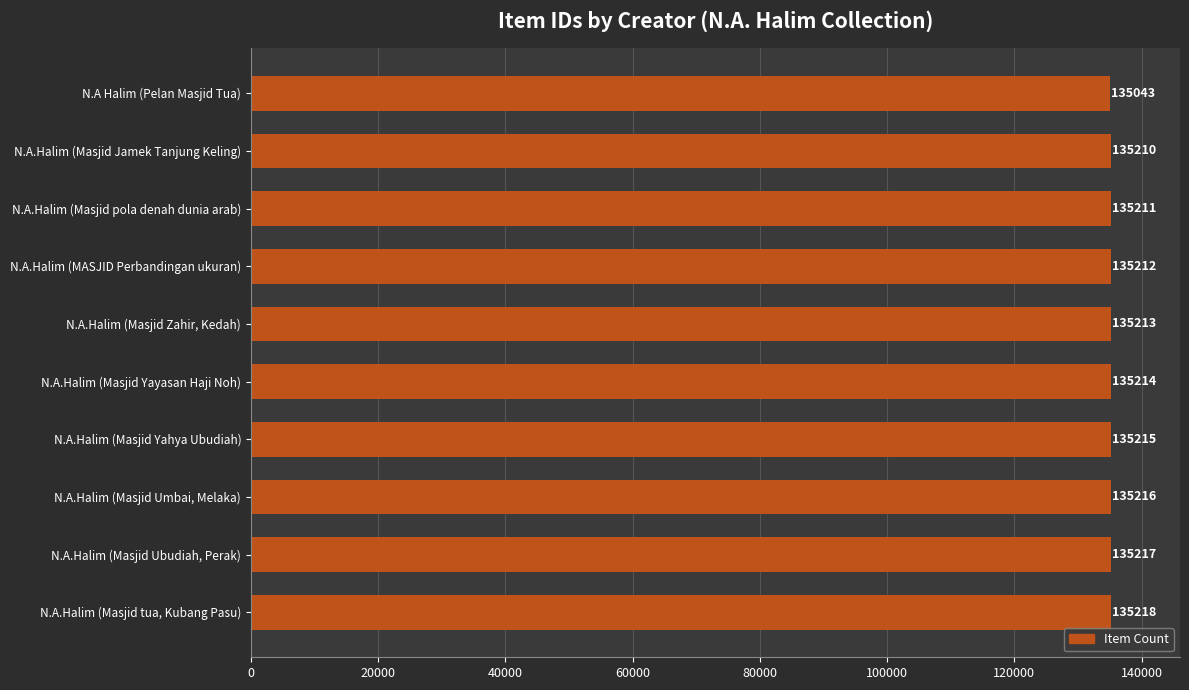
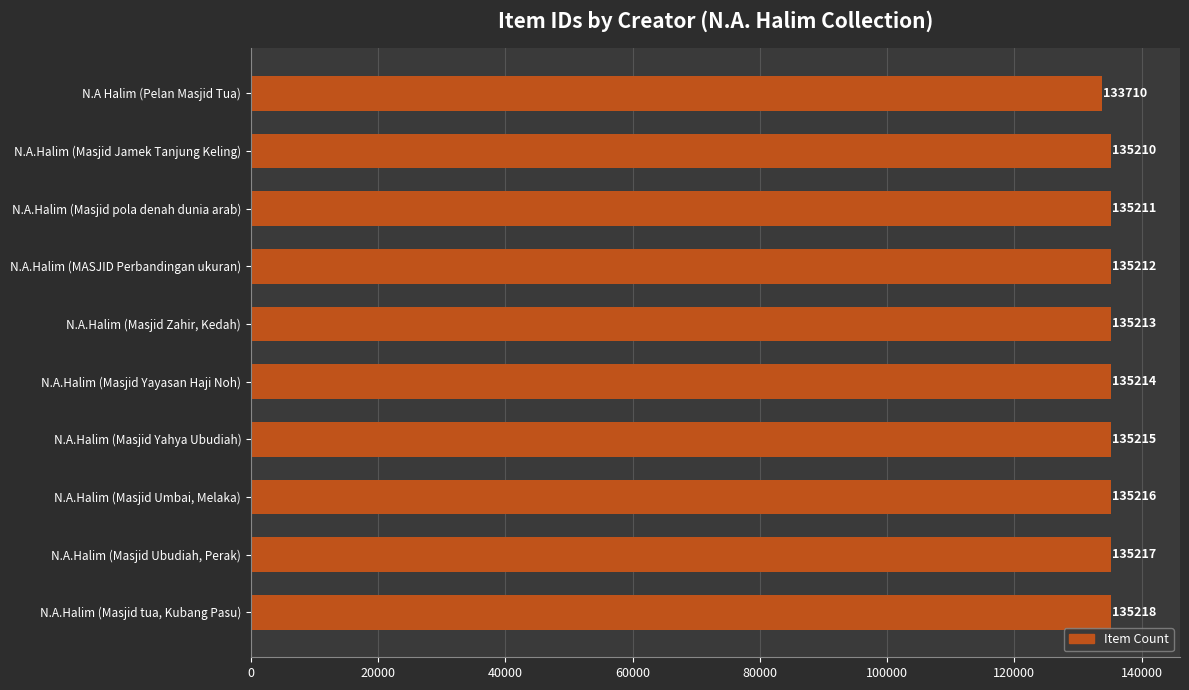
  {
-   "N.A Halim (Pelan Masjid Tua)": 135043,
+   "N.A Halim (Pelan Masjid Tua)": 133710,
    "N.A.Halim (Masjid Jamek Tanjung Keling)": 135210,
    "N.A.Halim (Masjid pola denah dunia arab)": 135211,
    "N.A.Halim (MASJID Perbandingan ukuran)": 135212,
    "N.A.Halim (Masjid Zahir, Kedah)": 135213,
    "N.A.Halim (Masjid Yayasan Haji Noh)": 135214,
    "N.A.Halim (Masjid Yahya Ubudiah)": 135215,
    "N.A.Halim (Masjid Umbai, Melaka)": 135216,
    "N.A.Halim (Masjid Ubudiah, Perak)": 135217,
    "N.A.Halim (Masjid tua, Kubang Pasu)": 135218
  }
